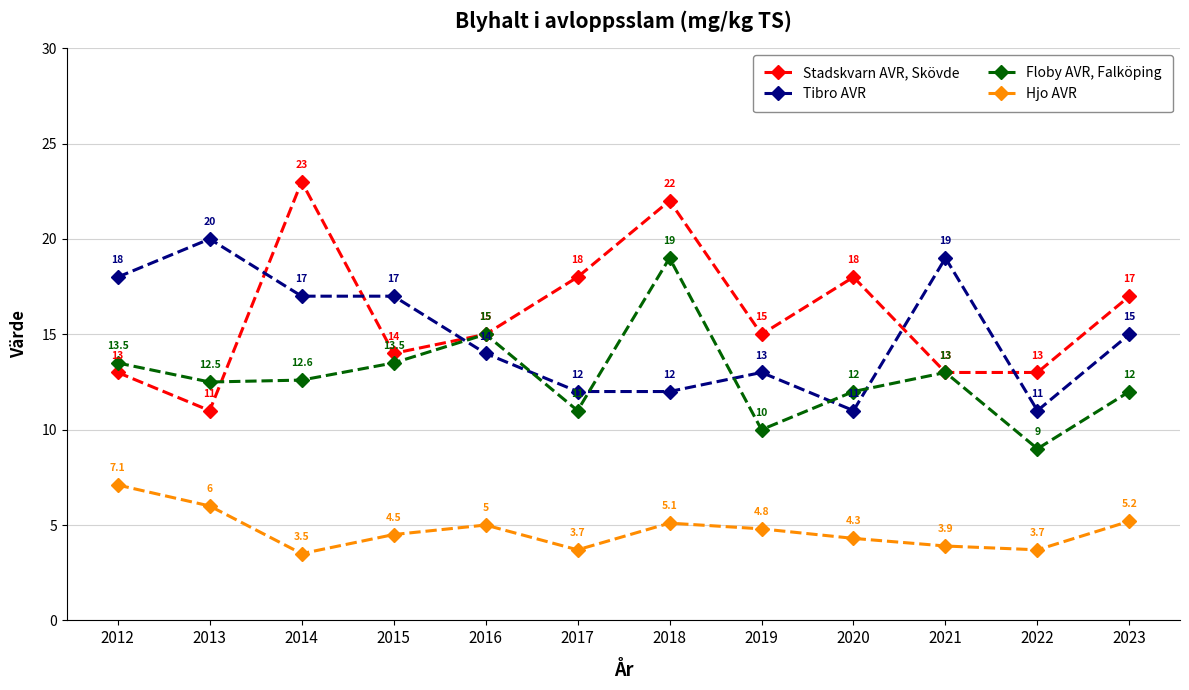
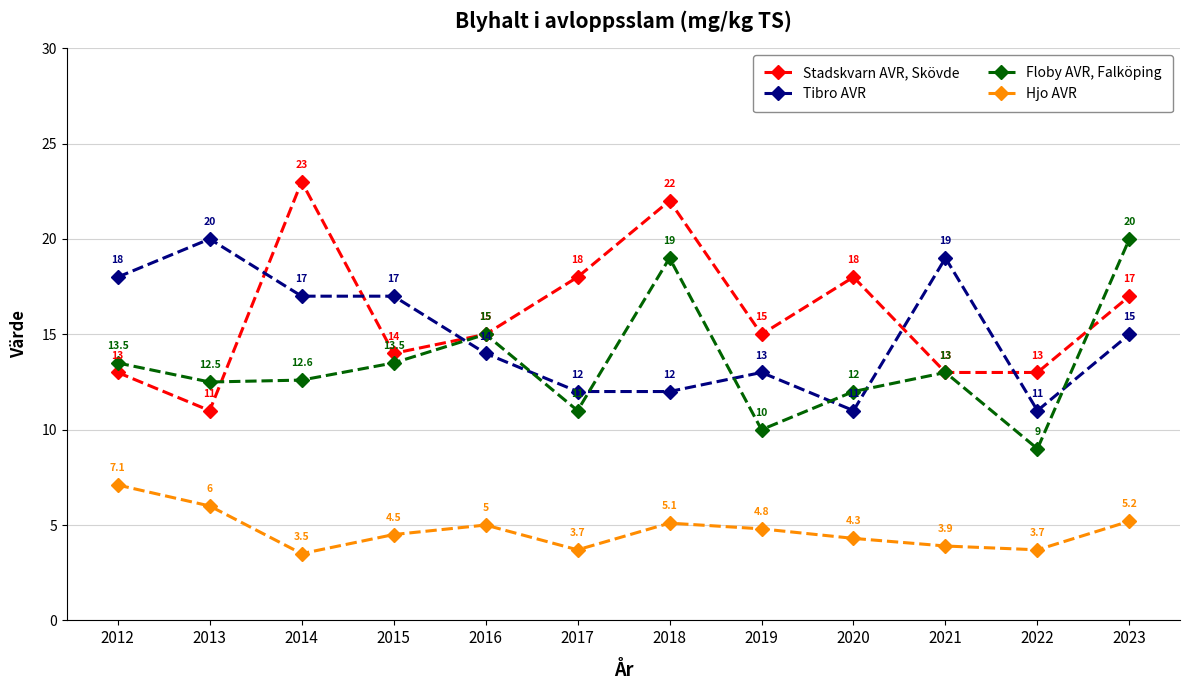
  {
    "Stadskvarn AVR, Skövde": {
      "2013": 11,
      "2014": 23,
      "2015": 14,
      "2017": 18,
      "2018": 22,
      "2019": 15,
      "2020": 18,
      "2022": 13,
      "2023": 17
    },
    "Tibro AVR": {
      "2012": 18,
      "2013": 20,
      "2014": 17,
      "2015": 17,
      "2017": 12,
      "2018": 12,
      "2019": 13,
      "2021": 19,
      "2022": 11,
      "2023": 15
    },
    "Floby AVR, Falköping": {
      "2012": 13,
      "2013": 12.5,
      "2014": 12.6,
      "2015": 13.5,
      "2018": 19,
      "2019": 10,
      "2020": 12,
      "2022": 9,
-     "2023": 12
+     "2023": 20
    },
    "Hjo AVR": {
      "2012": 7.1,
      "2013": 6,
      "2014": 3.5,
      "2015": 4.5,
      "2016": 5,
      "2017": 3.7,
      "2018": 5.1,
      "2019": 4.8,
      "2020": 4.3,
      "2021": 3.9,
      "2022": 3.7,
      "2023": 5.2
    }
  }
